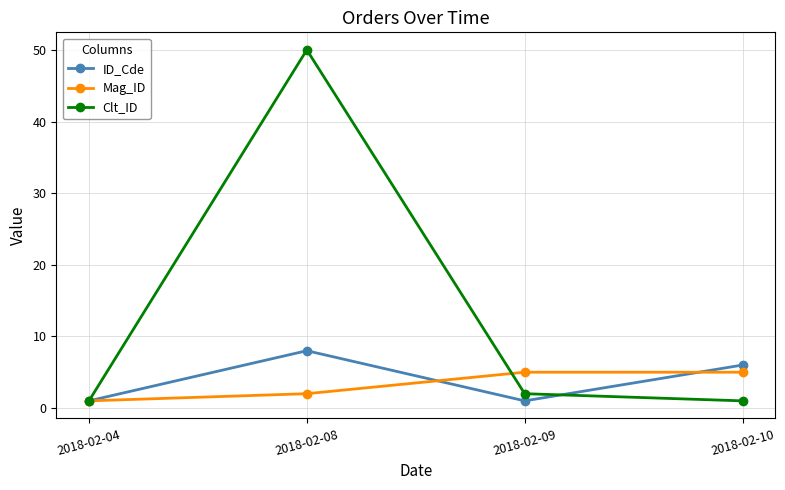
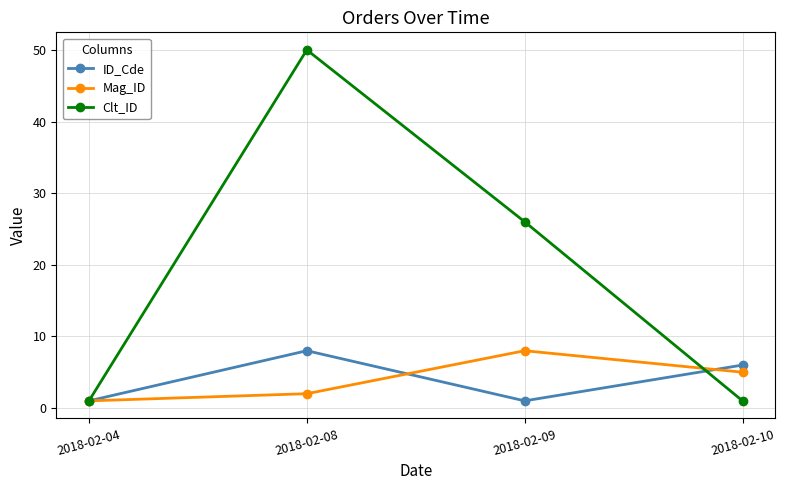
  {
    "ID_Cde": {
      "2018-02-08": 8,
      "2018-02-09": 1,
      "2018-02-10": 6
    },
    "Mag_ID": {
      "2018-02-08": 2,
-     "2018-02-09": 5,
+     "2018-02-09": 8,
      "2018-02-10": 5
    },
    "Clt_ID": {
      "2018-02-08": 50,
-     "2018-02-09": 2,
+     "2018-02-09": 26,
      "2018-02-10": 1
    }
  }
